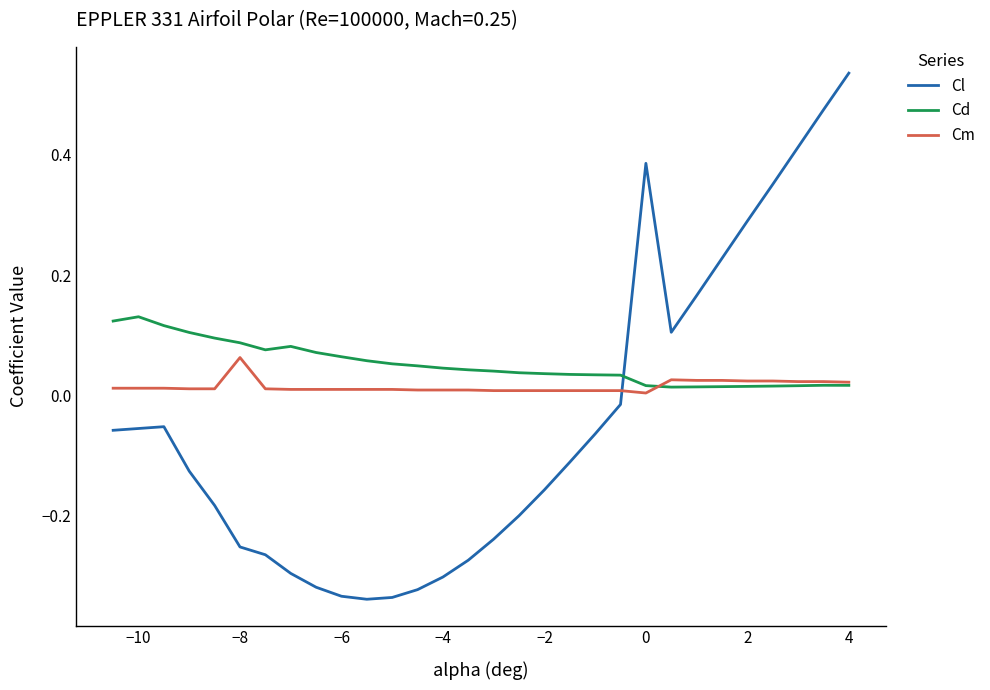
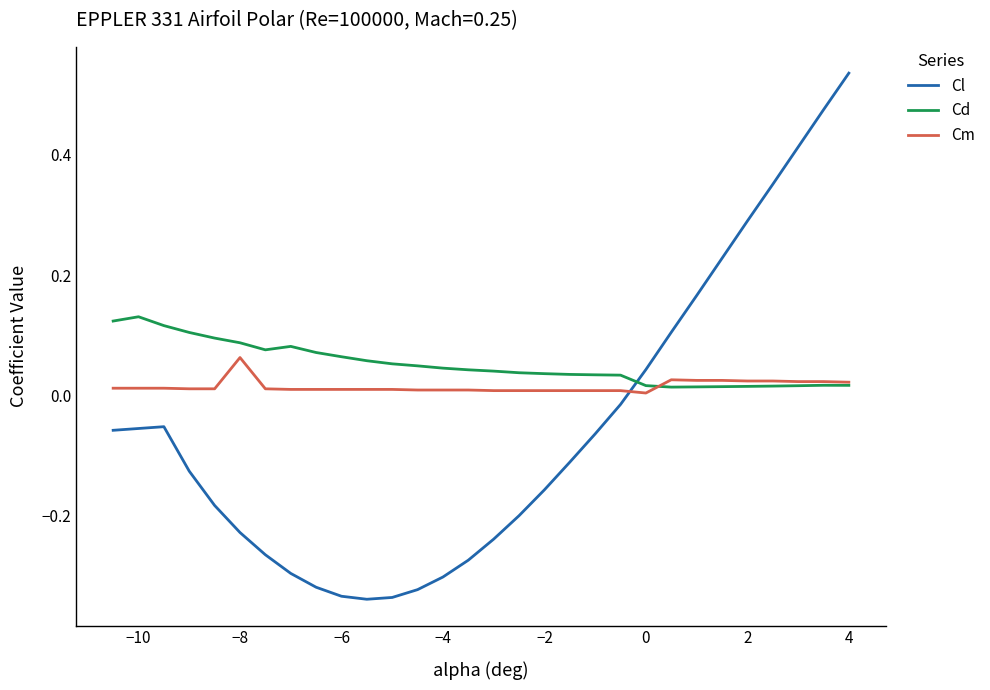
  {
    "Cl": {
      "−10": -0.06,
-     "−8": -0.25,
+     "−8": -0.23,
      "−6": -0.33,
      "−4": -0.30,
      "−2": -0.16,
-     "0": 0.39,
+     "0": 0.04,
      "2": 0.29,
      "4": 0.54
    },
    "Cd": {
      "−10": 0.13,
      "−8": 0.09,
      "−6": 0.06,
      "−4": 0.05,
      "−2": 0.04,
      "0": 0.02,
      "2": 0.02,
      "4": 0.02
    },
    "Cm": {
      "−10": 0.01,
      "−8": 0.06,
      "−6": 0.01,
      "−4": 0.01,
      "−2": 0.01,
      "0": 0.00,
      "2": 0.02,
      "4": 0.02
    }
  }
